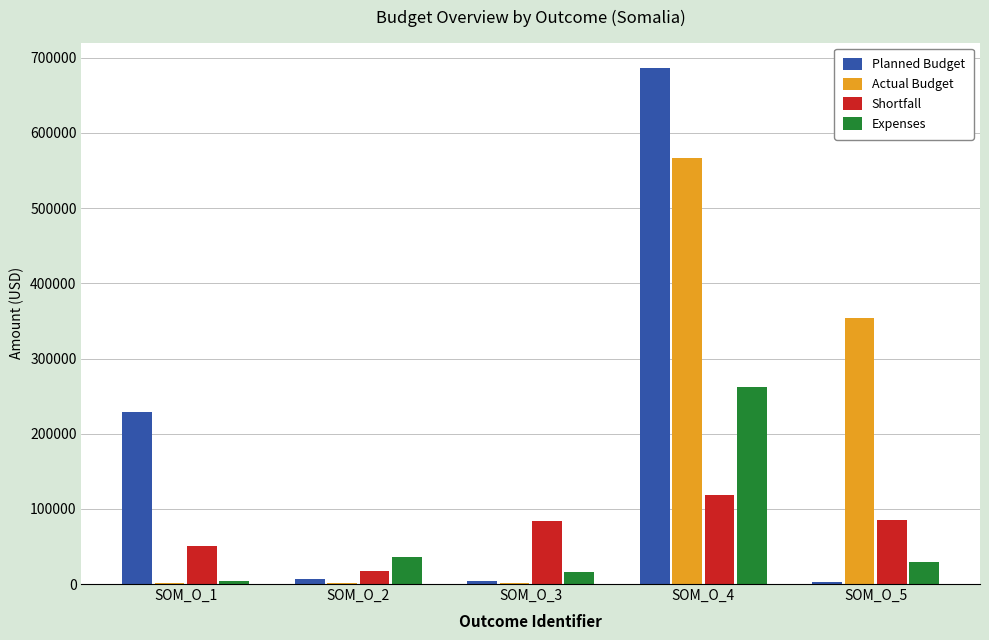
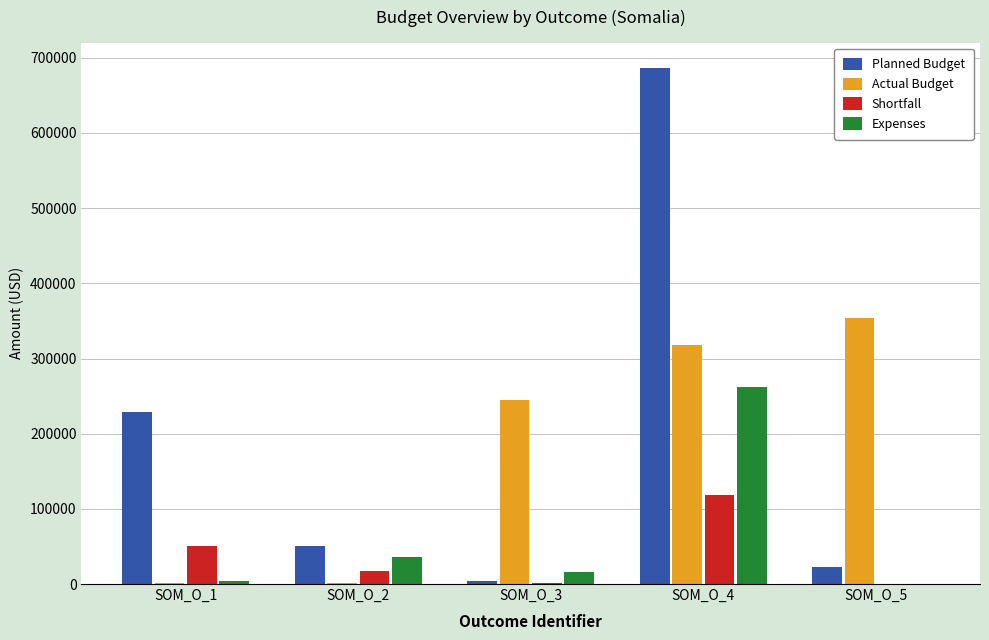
  {
    "Planned Budget": {
      "SOM_O_1": 230000,
-     "SOM_O_2": 10000,
+     "SOM_O_2": 50000,
      "SOM_O_3": 0,
      "SOM_O_4": 690000,
-     "SOM_O_5": 0
+     "SOM_O_5": 20000
    },
    "Actual Budget": {
-     "SOM_O_3": 0,
-     "SOM_O_4": 570000,
+     "SOM_O_3": 240000,
+     "SOM_O_4": 320000,
      "SOM_O_5": 350000
    },
    "Shortfall": {
      "SOM_O_1": 50000,
      "SOM_O_2": 20000,
-     "SOM_O_3": 80000,
+     "SOM_O_3": 0,
      "SOM_O_4": 120000,
-     "SOM_O_5": 90000
+     "SOM_O_5": 0
    },
    "Expenses": {
      "SOM_O_1": 0,
      "SOM_O_2": 40000,
      "SOM_O_3": 20000,
      "SOM_O_4": 260000,
-     "SOM_O_5": 30000
+     "SOM_O_5": 0
    }
  }
